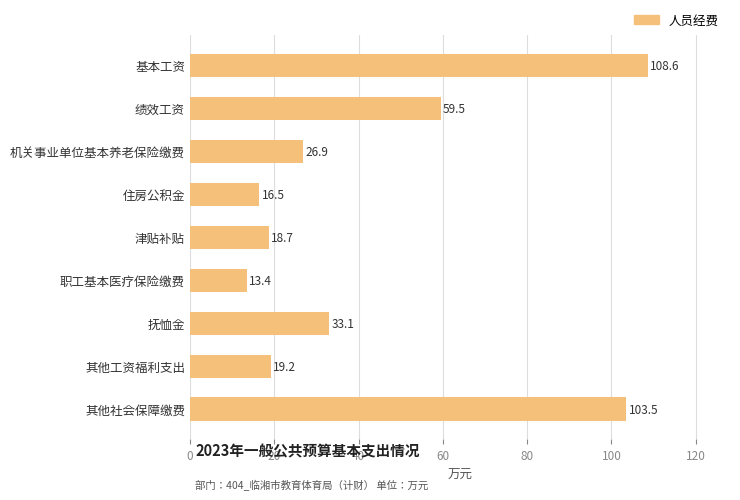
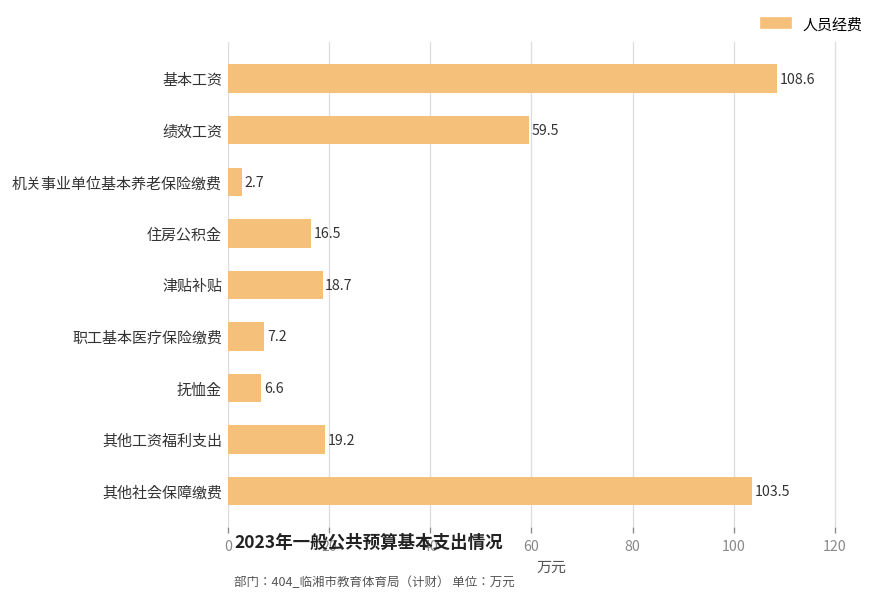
  {
    "基本工资": 108.6,
    "绩效工资": 59.5,
-   "机关事业单位基本养老保险缴费": 26.9,
+   "机关事业单位基本养老保险缴费": 2.7,
    "住房公积金": 16.5,
    "津贴补贴": 18.7,
-   "职工基本医疗保险缴费": 13.4,
-   "抚恤金": 33.1,
+   "职工基本医疗保险缴费": 7.2,
+   "抚恤金": 6.6,
    "其他工资福利支出": 19.2,
    "其他社会保障缴费": 103.5
  }
